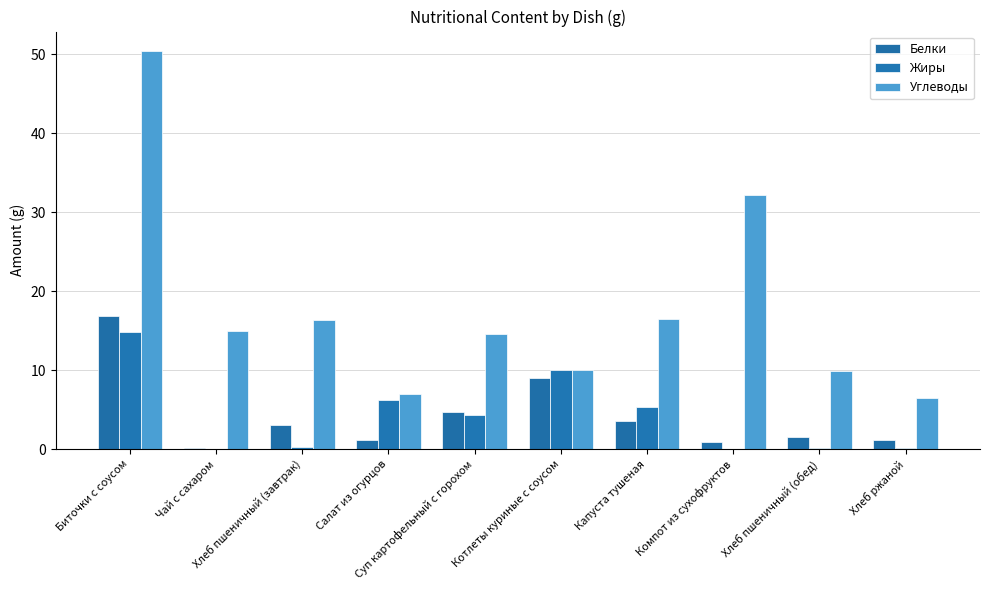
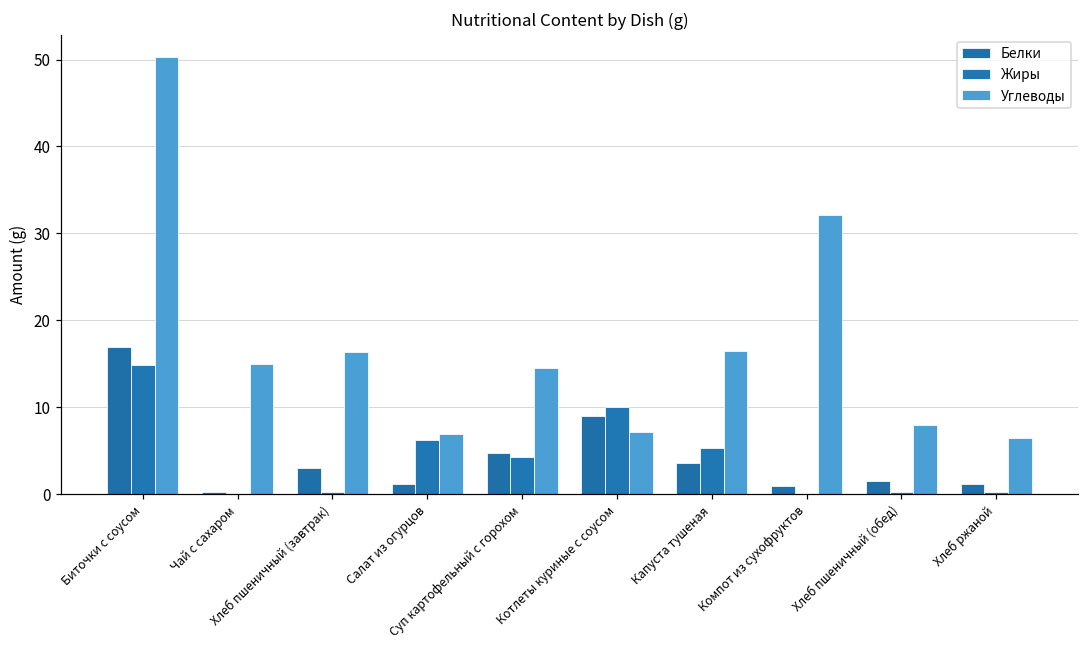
  {
    "Углеводы": {
      "Биточки с соусом": 50,
      "Чай с сахаром": 15,
      "Хлеб пшеничный (завтрак)": 16,
      "Салат из огурцов": 7,
      "Суп картофельный с горохом": 15,
-     "Котлеты куриные с соусом": 10,
+     "Котлеты куриные с соусом": 7,
      "Капуста тушеная": 17,
      "Компот из сухофруктов": 32,
-     "Хлеб пшеничный (обед)": 10,
+     "Хлеб пшеничный (обед)": 8,
      "Хлеб ржаной": 6
    }
  }
